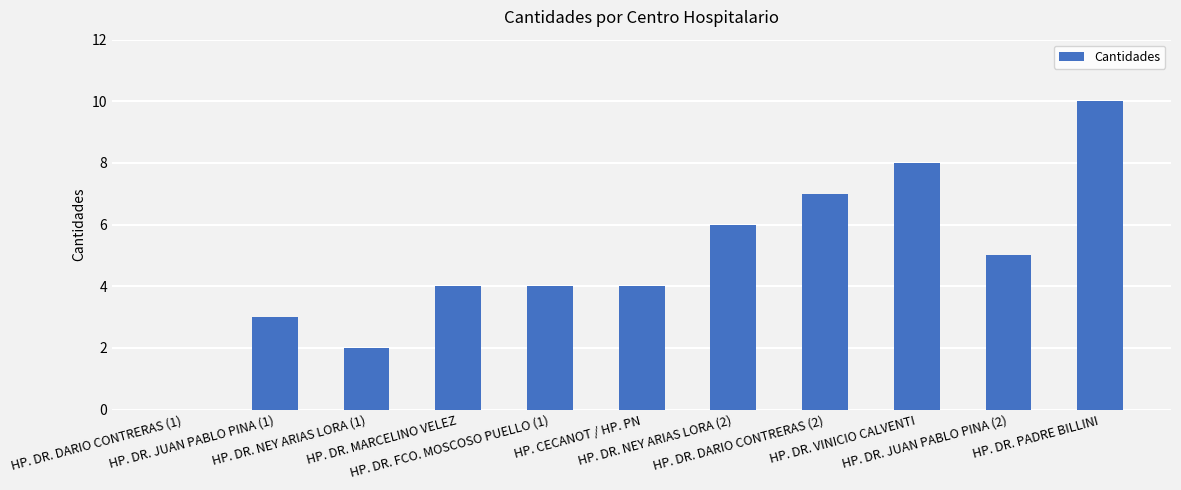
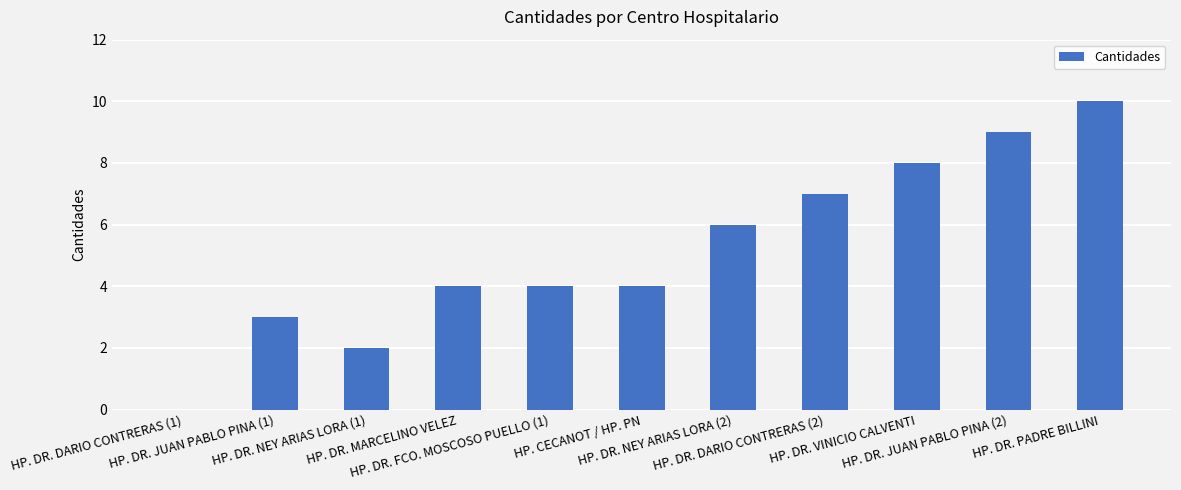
  {
    "HP. DR. DARIO CONTRERAS (1)": 0,
    "HP. DR. JUAN PABLO PINA (1)": 3,
    "HP. DR. NEY ARIAS LORA (1)": 2,
    "HP. DR. MARCELINO VELEZ": 4,
    "HP. DR. FCO. MOSCOSO PUELLO (1)": 4,
    "HP. CECANOT / HP. PN": 4,
    "HP. DR. NEY ARIAS LORA (2)": 6,
    "HP. DR. DARIO CONTRERAS (2)": 7,
    "HP. DR. VINICIO CALVENTI": 8,
-   "HP. DR. JUAN PABLO PINA (2)": 5,
+   "HP. DR. JUAN PABLO PINA (2)": 9,
    "HP. DR. PADRE BILLINI": 10
  }
